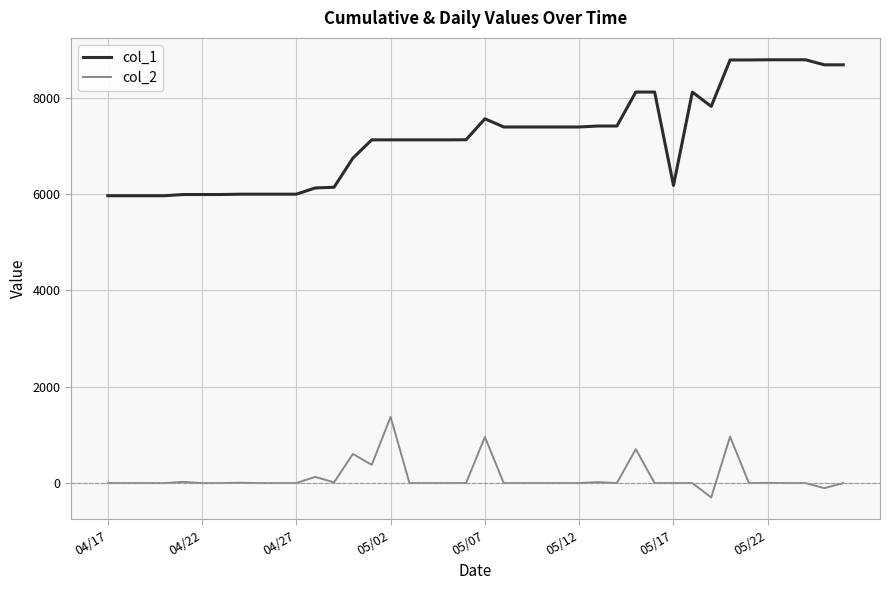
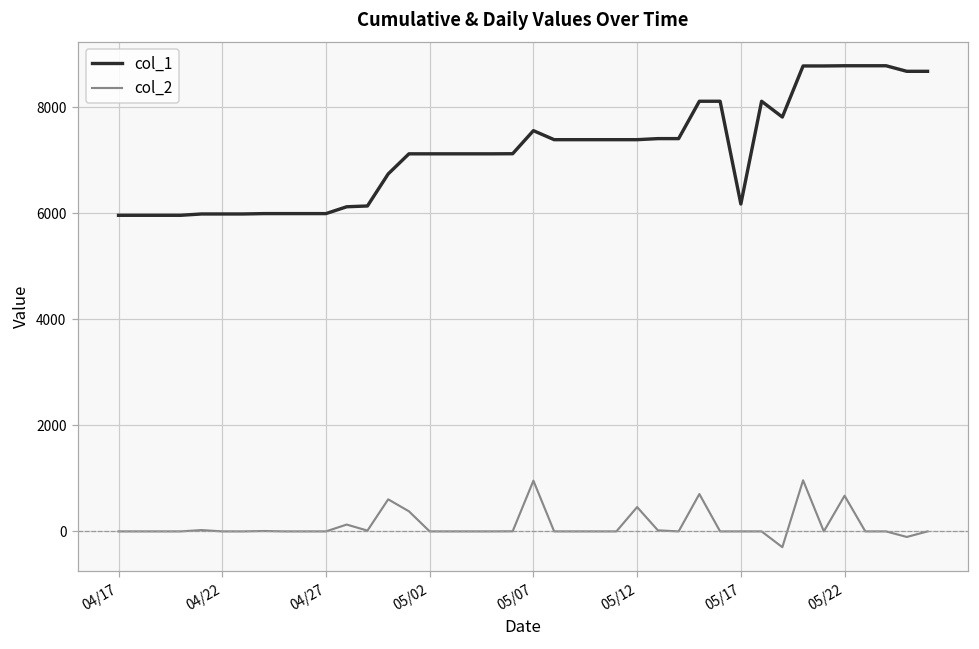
  {
    "col_1": {
      "04/17": 6000,
      "04/22": 6000,
      "04/27": 6000,
      "05/02": 7100,
      "05/07": 7600,
      "05/12": 7400,
      "05/17": 6200,
      "05/22": 8800
    },
    "col_2": {
      "04/17": 0,
      "04/22": 0,
      "04/27": 0,
-     "05/02": 1400,
+     "05/02": 0,
      "05/07": 1000,
-     "05/12": 0,
+     "05/12": 500,
      "05/17": 0,
-     "05/22": 0
+     "05/22": 700
    }
  }
